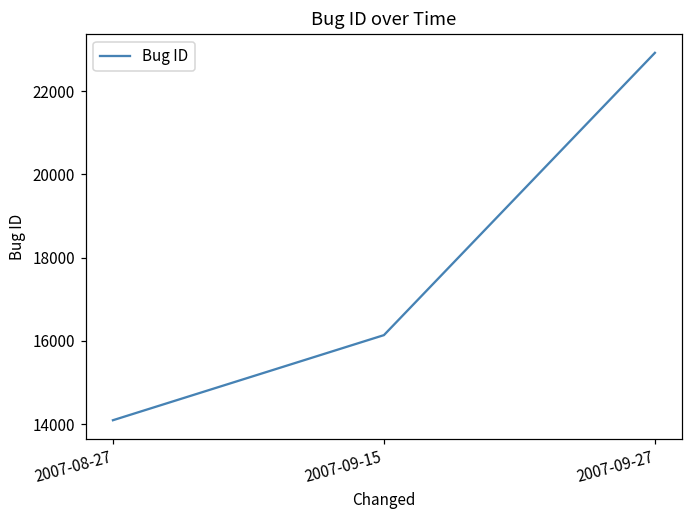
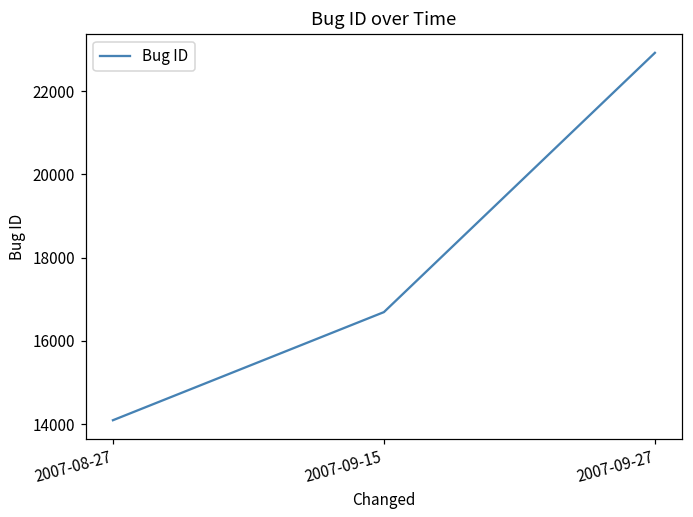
  {
    "2007-08-27": 14100,
-   "2007-09-15": 16100,
+   "2007-09-15": 16700,
    "2007-09-27": 22900
  }
